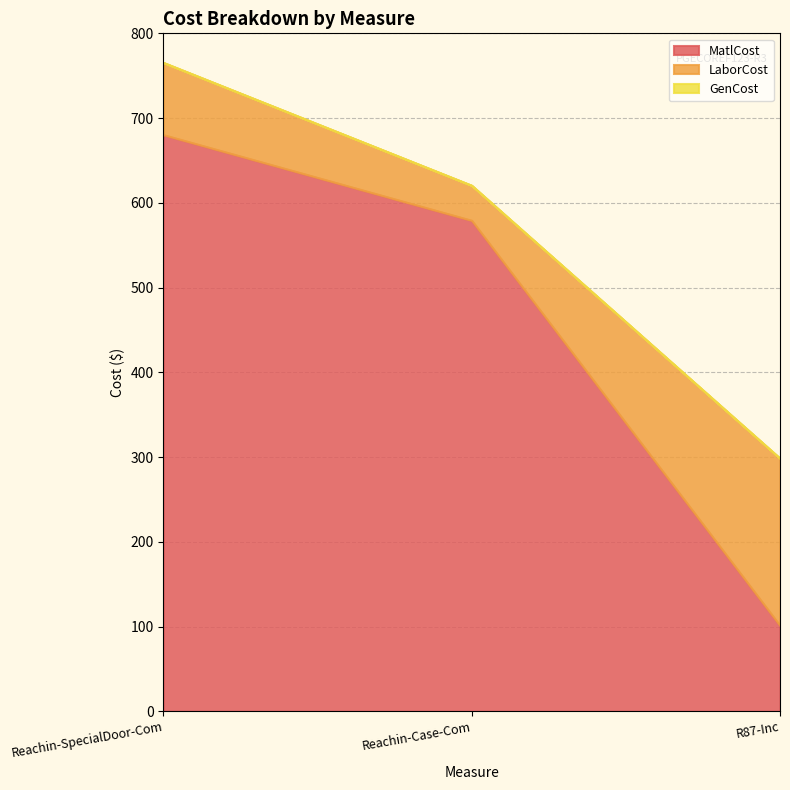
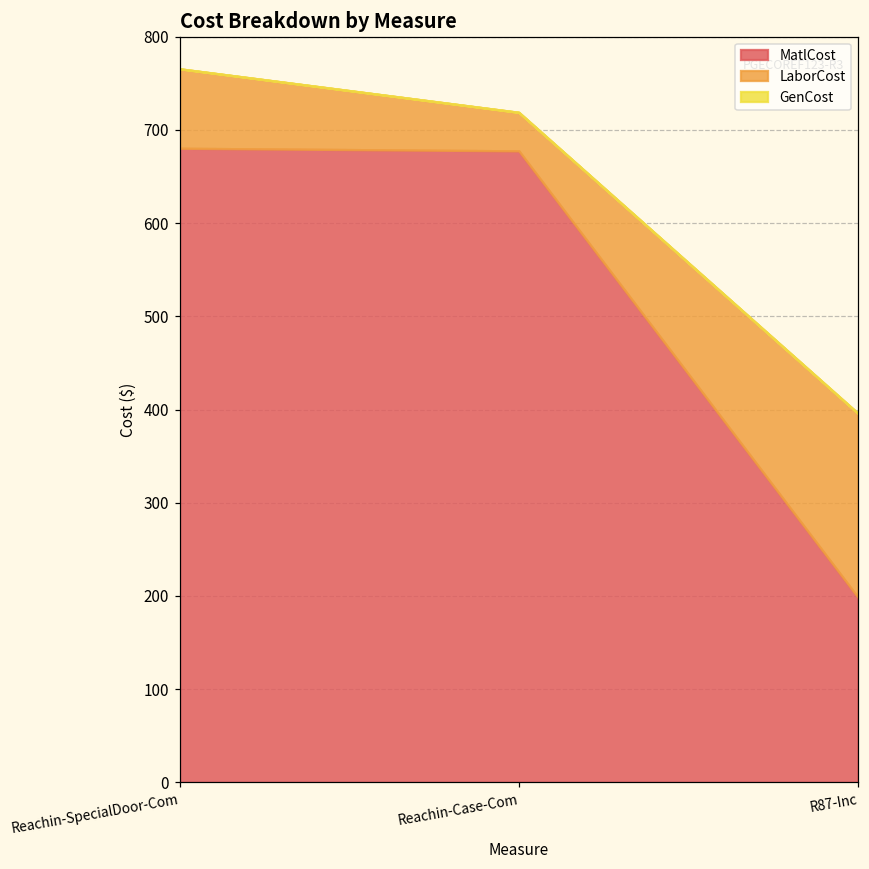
  {
    "MatlCost": {
      "Reachin-SpecialDoor-Com": 680,
-     "Reachin-Case-Com": 580,
-     "R87-Inc": 100
+     "Reachin-Case-Com": 680,
+     "R87-Inc": 200
    }
  }
